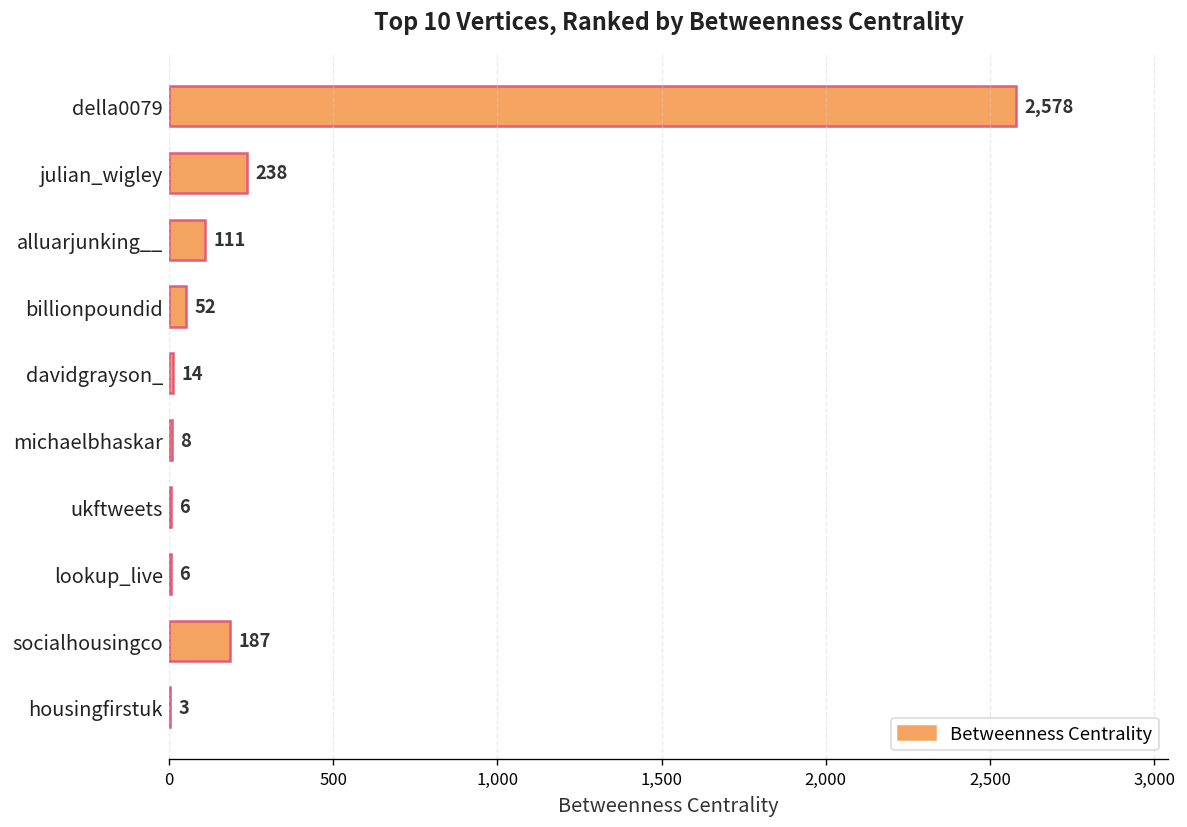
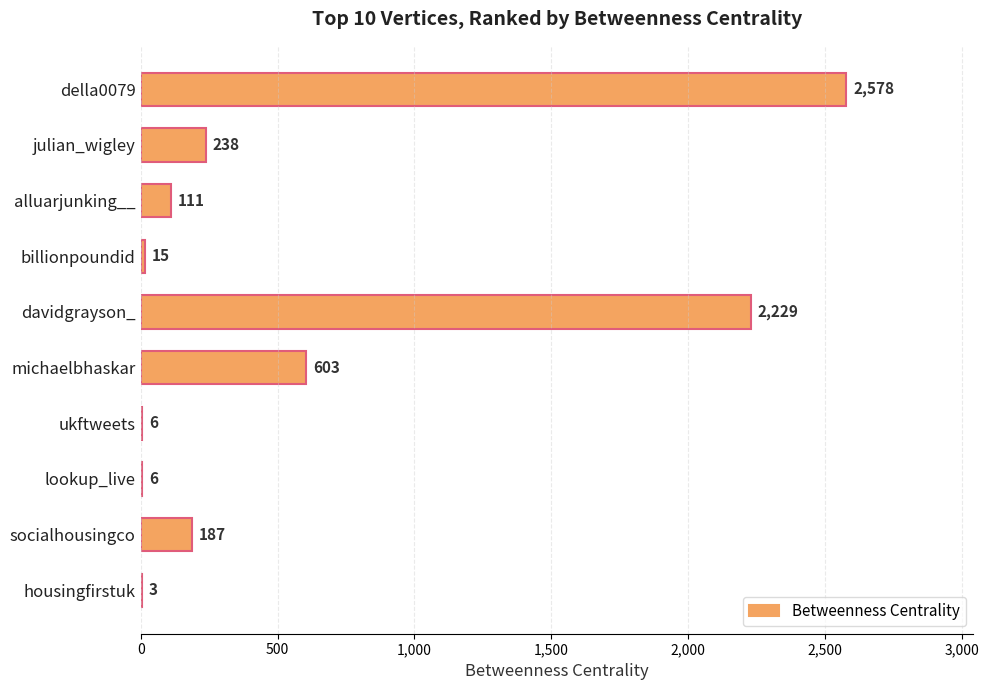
  {
    "della0079": "2,578",
    "julian_wigley": "238",
    "alluarjunking__": "111",
-   "billionpoundid": "52",
-   "davidgrayson_": "14",
-   "michaelbhaskar": "8",
+   "billionpoundid": "15",
+   "davidgrayson_": "2,229",
+   "michaelbhaskar": "603",
    "ukftweets": "6",
    "lookup_live": "6",
    "socialhousingco": "187",
    "housingfirstuk": "3"
  }
